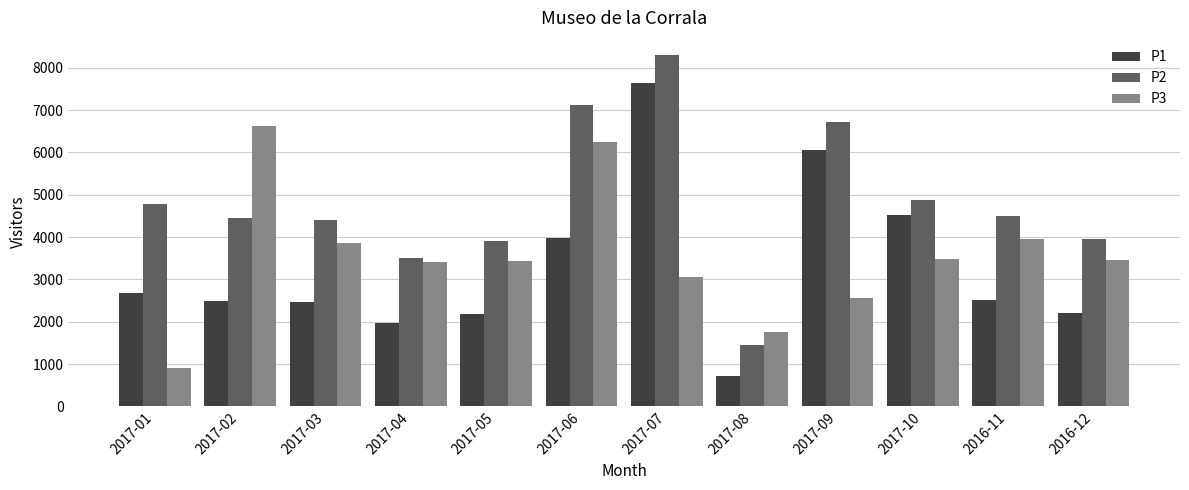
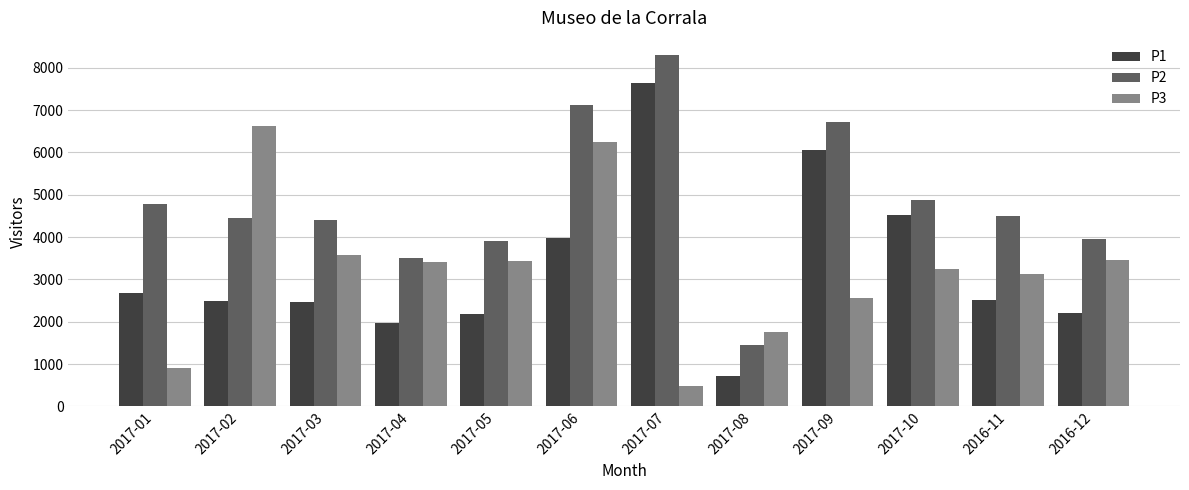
  {
    "P3": {
      "2017-01": 900,
      "2017-02": 6600,
-     "2017-03": 3900,
+     "2017-03": 3600,
      "2017-04": 3400,
      "2017-05": 3400,
      "2017-06": 6200,
-     "2017-07": 3100,
+     "2017-07": 500,
      "2017-08": 1800,
      "2017-09": 2600,
-     "2017-10": 3500,
-     "2016-11": 3900,
+     "2017-10": 3200,
+     "2016-11": 3100,
      "2016-12": 3500
    }
  }
